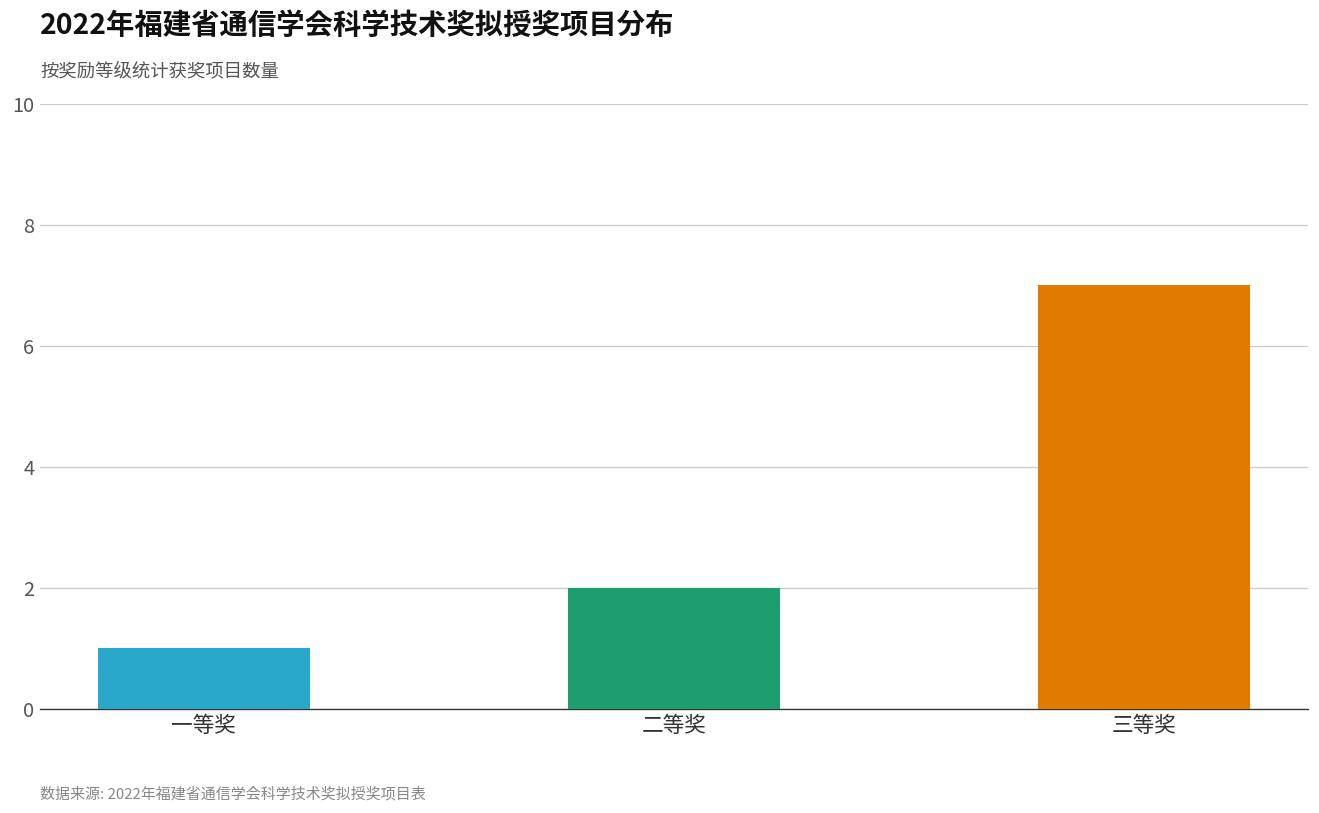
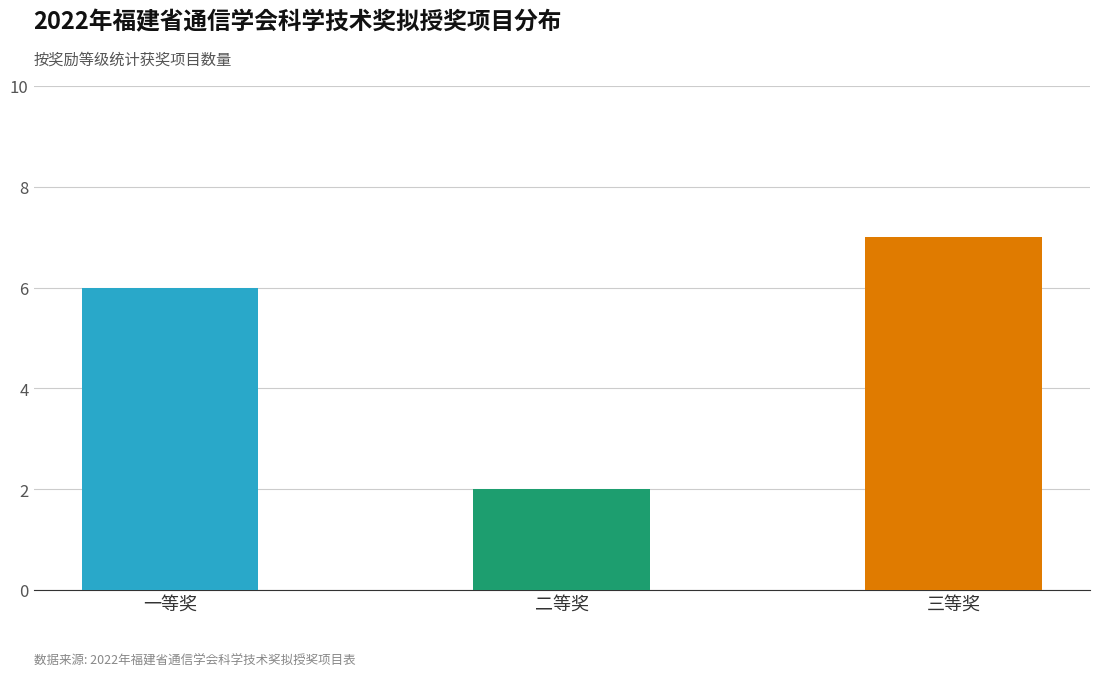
  {
-   "一等奖": 1,
+   "一等奖": 6,
    "二等奖": 2,
    "三等奖": 7
  }
